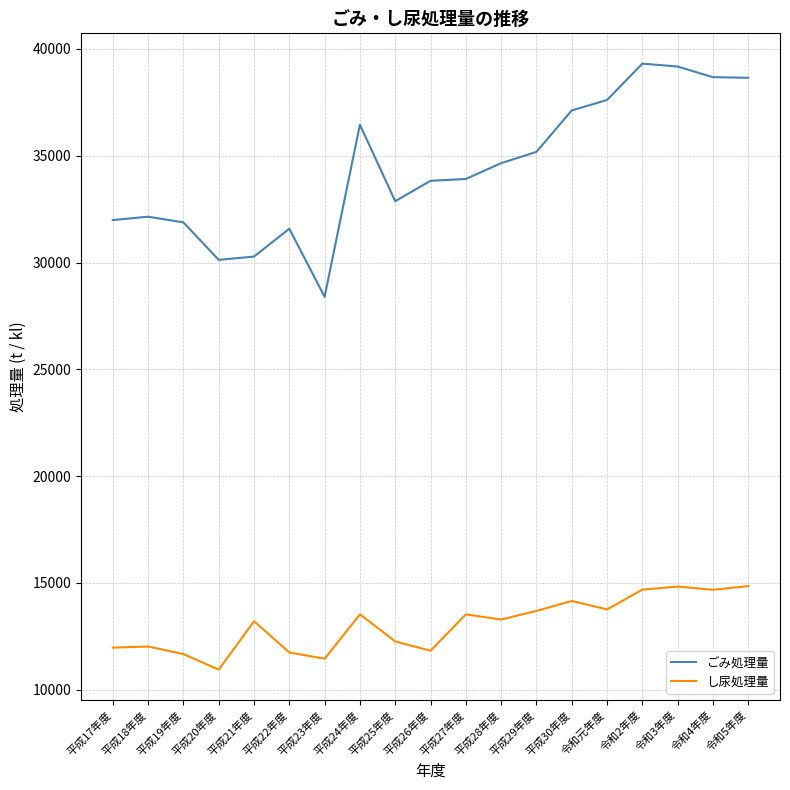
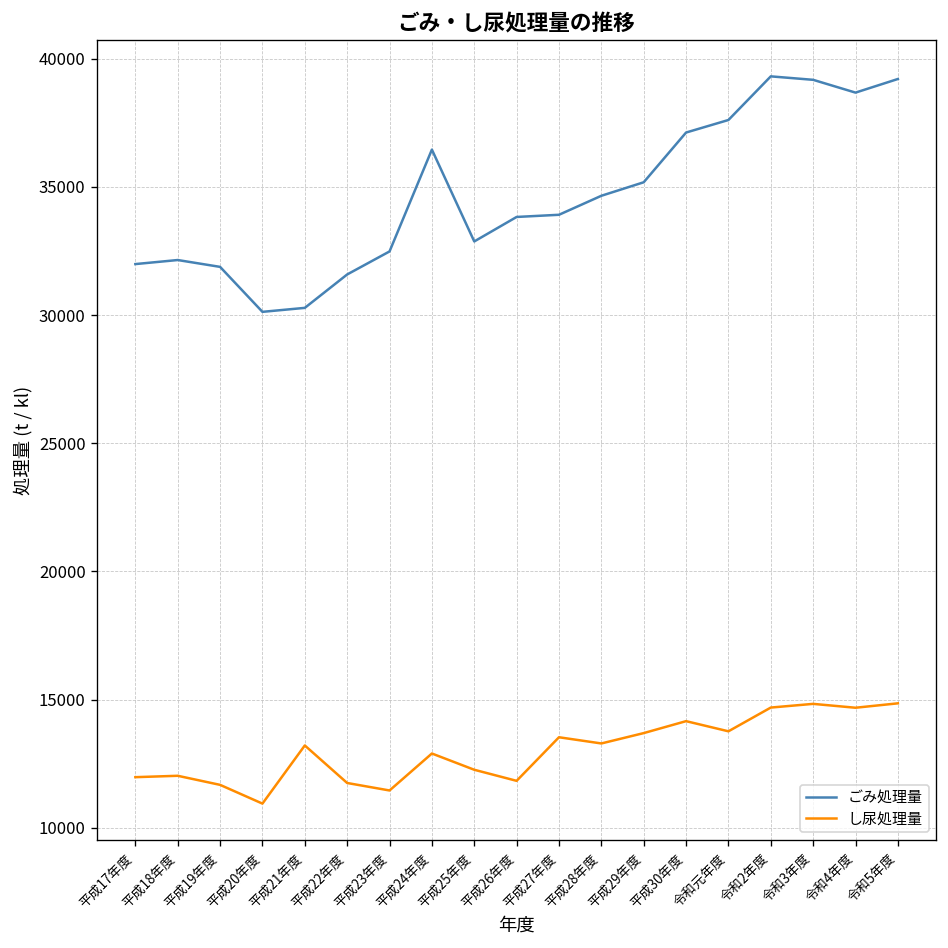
  {
    "ごみ処理量": {
      "平成17年度": 32000,
      "平成18年度": 32100,
      "平成19年度": 31900,
      "平成20年度": 30100,
      "平成21年度": 30300,
      "平成22年度": 31600,
-     "平成23年度": 28400,
+     "平成23年度": 32500,
      "平成24年度": 36500,
      "平成25年度": 32900,
      "平成26年度": 33800,
      "平成27年度": 33900,
      "平成28年度": 34700,
      "平成29年度": 35200,
      "平成30年度": 37100,
      "令和元年度": 37600,
      "令和2年度": 39300,
      "令和3年度": 39200,
      "令和4年度": 38700,
-     "令和5年度": 38600
+     "令和5年度": 39200
    },
    "し尿処理量": {
      "平成17年度": 12000,
      "平成18年度": 12000,
      "平成19年度": 11700,
      "平成20年度": 10900,
      "平成21年度": 13200,
      "平成22年度": 11700,
      "平成23年度": 11500,
-     "平成24年度": 13500,
+     "平成24年度": 12900,
      "平成25年度": 12300,
      "平成26年度": 11800,
      "平成27年度": 13500,
      "平成28年度": 13300,
      "平成29年度": 13700,
      "平成30年度": 14200,
      "令和元年度": 13800,
      "令和2年度": 14700,
      "令和3年度": 14800,
      "令和4年度": 14700,
      "令和5年度": 14900
    }
  }
